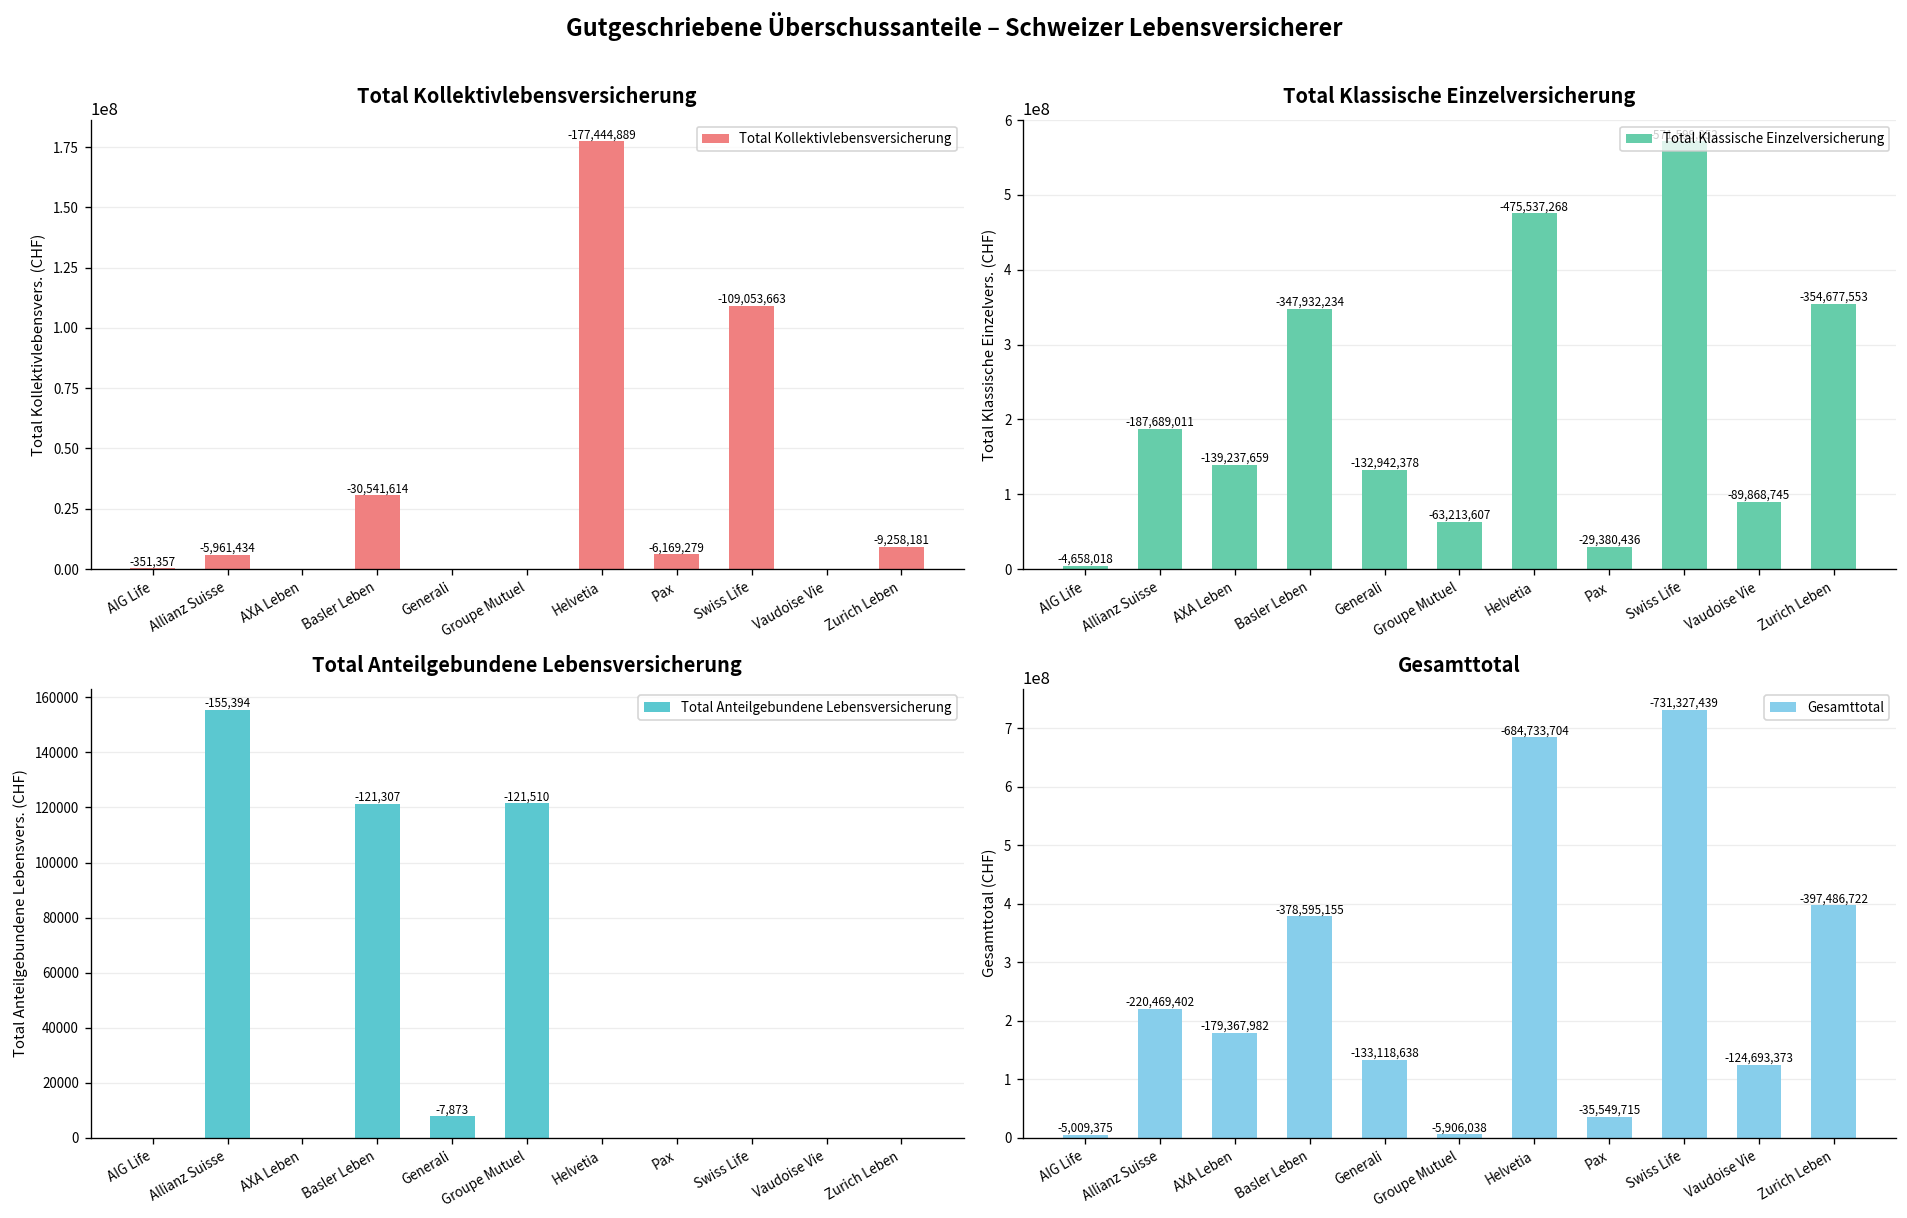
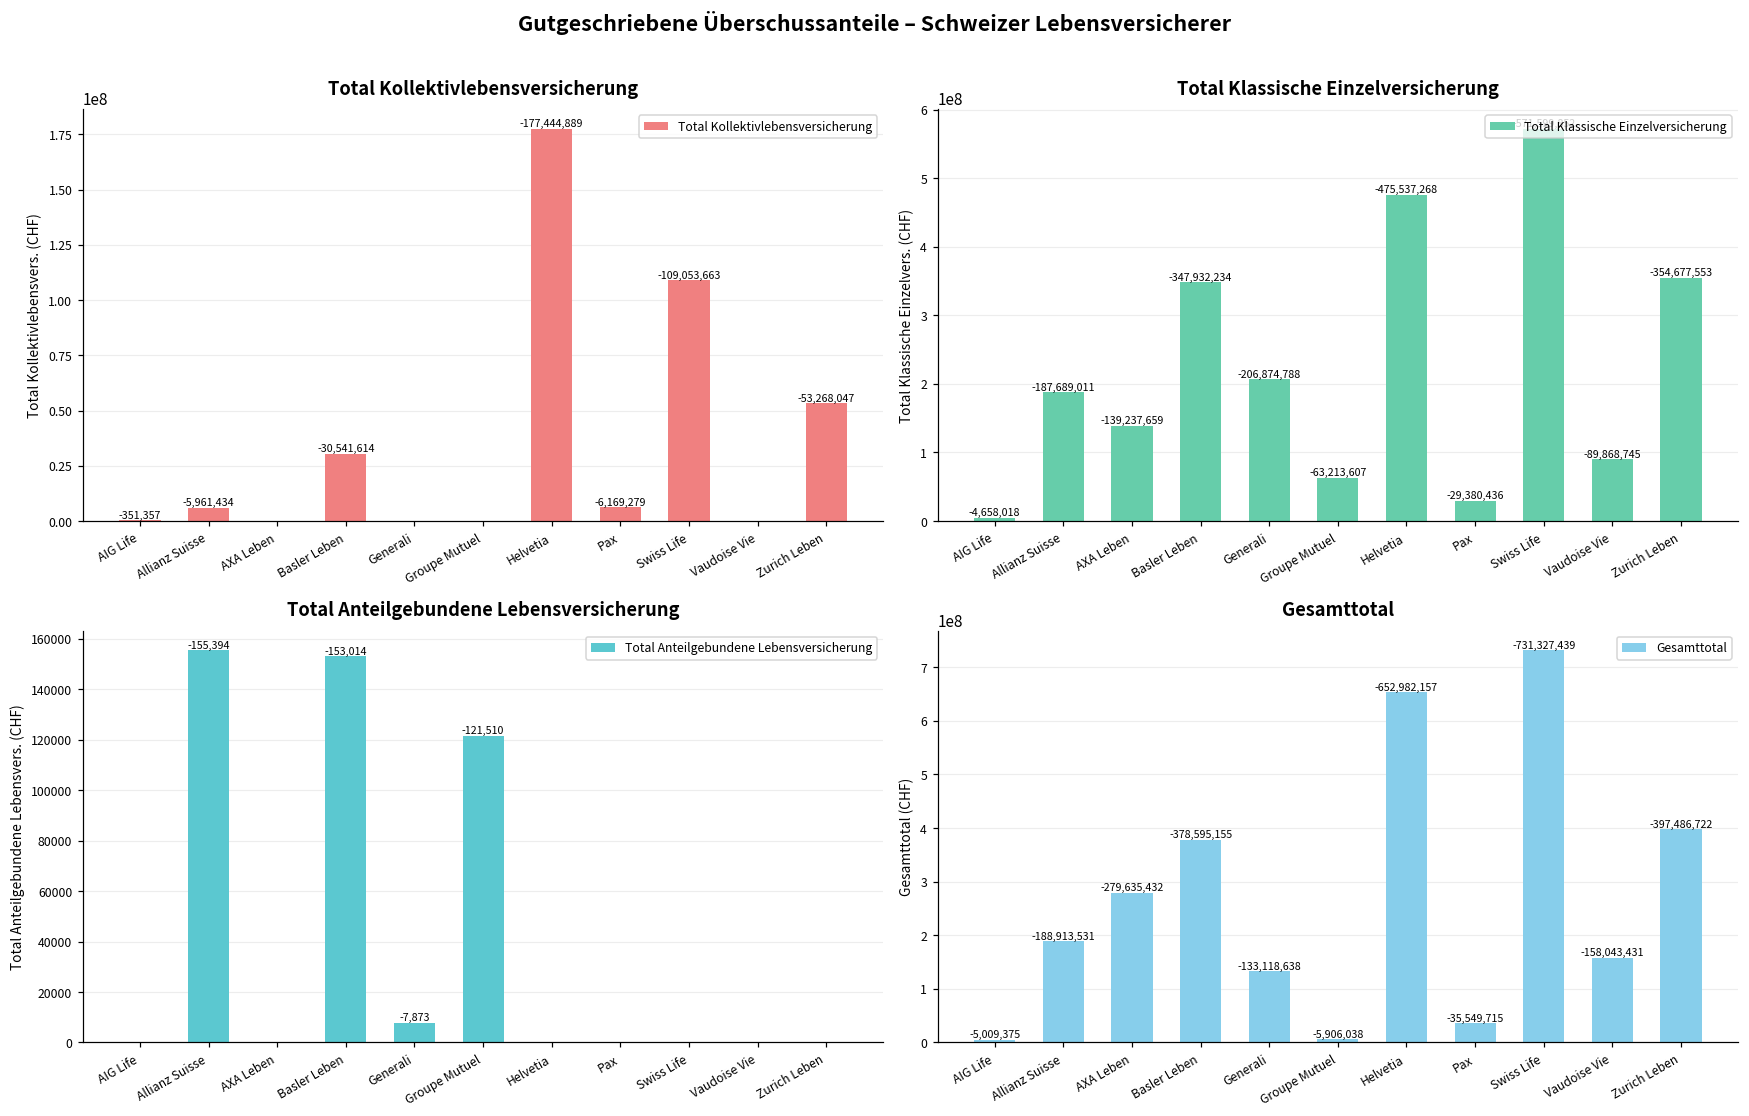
  {
    "Total Kollektivlebensversicherung": {
-     "Zurich Leben": "-9,258,181"
+     "Zurich Leben": "-53,268,047"
    },
    "Total Klassische Einzelversicherung": {
-     "Generali": "-132,942,378"
+     "Generali": "-206,874,788"
    },
    "Total Anteilgebundene Lebensversicherung": {
-     "Basler Leben": "-121,307"
+     "Basler Leben": "-153,014"
    },
    "Gesamttotal": {
-     "Allianz Suisse": "-220,469,402",
-     "AXA Leben": "-179,367,982",
-     "Helvetia": "-684,733,704",
-     "Vaudoise Vie": "-124,693,373"
+     "Allianz Suisse": "-188,913,531",
+     "AXA Leben": "-279,635,432",
+     "Helvetia": "-652,982,157",
+     "Vaudoise Vie": "-158,043,431"
    }
  }
